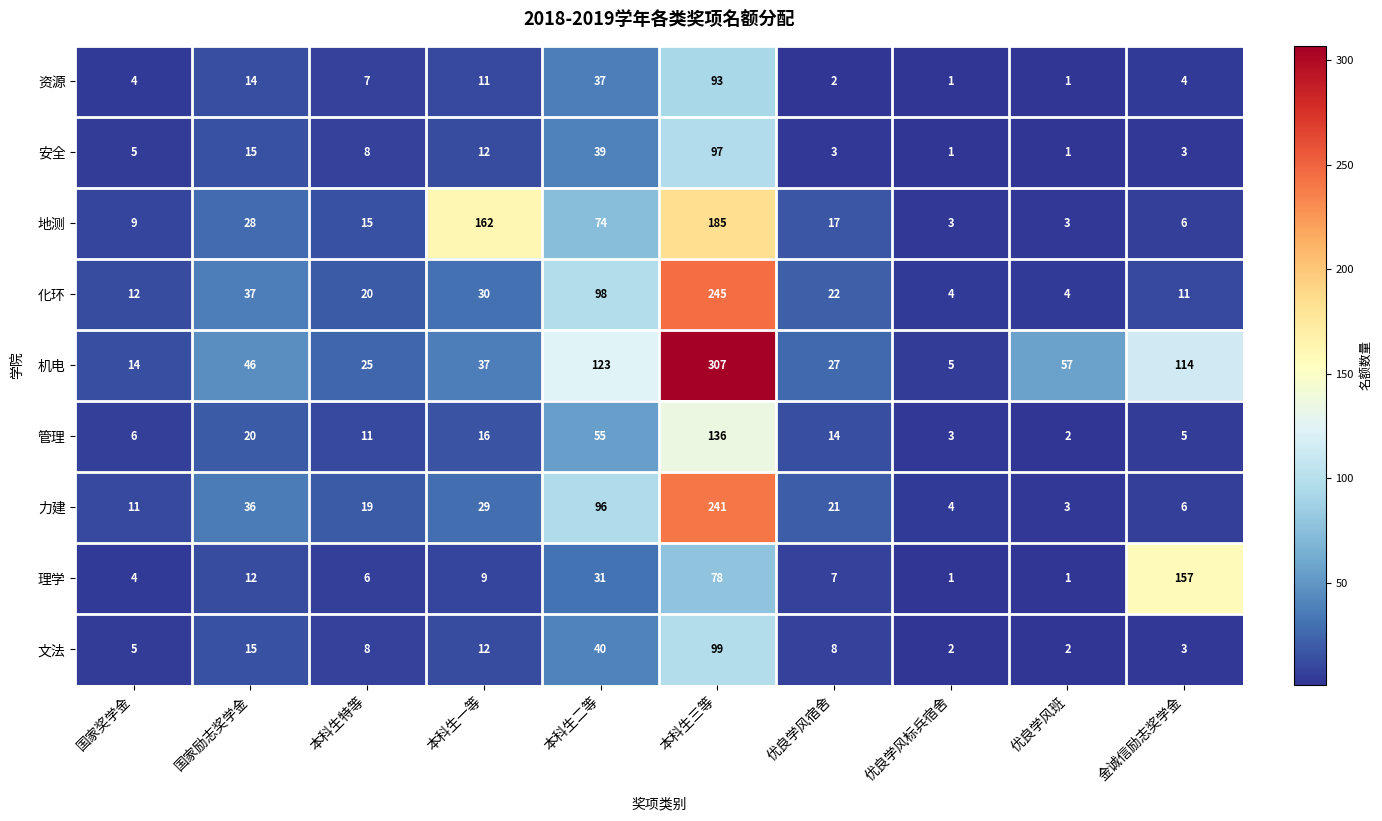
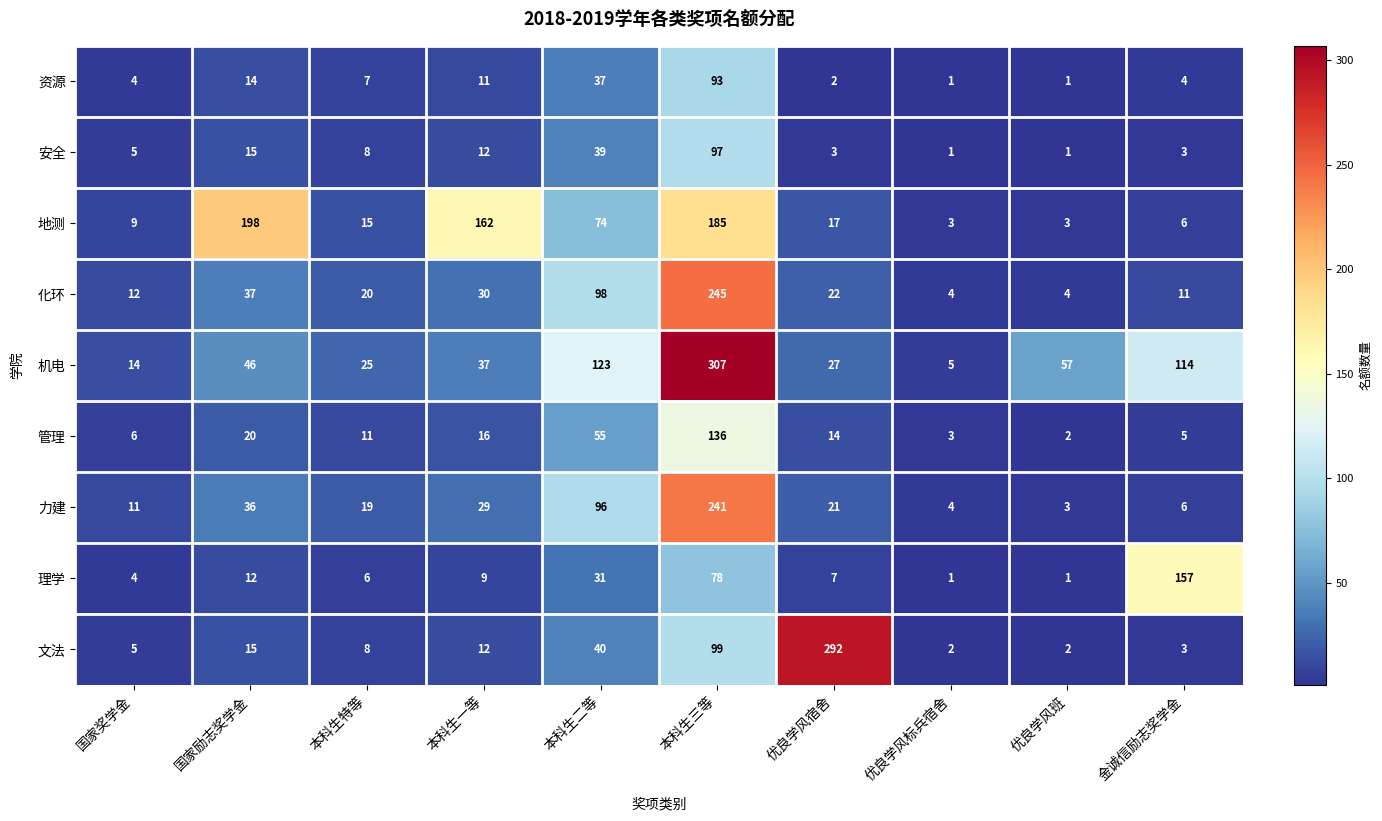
  {
    "资源": {
      "国家奖学金": 4,
      "国家励志奖学金": 14,
      "本科生特等": 7,
      "本科生一等": 11,
      "本科生二等": 37,
      "本科生三等": 93,
      "优良学风宿舍": 2,
      "优良学风标兵宿舍": 1,
      "优良学风班": 1,
      "金诚信励志奖学金": 4
    },
    "安全": {
      "国家奖学金": 5,
      "国家励志奖学金": 15,
      "本科生特等": 8,
      "本科生一等": 12,
      "本科生二等": 39,
      "本科生三等": 97,
      "优良学风宿舍": 3,
      "优良学风标兵宿舍": 1,
      "优良学风班": 1,
      "金诚信励志奖学金": 3
    },
    "地测": {
      "国家奖学金": 9,
-     "国家励志奖学金": 28,
+     "国家励志奖学金": 198,
      "本科生特等": 15,
      "本科生一等": 162,
      "本科生二等": 74,
      "本科生三等": 185,
      "优良学风宿舍": 17,
      "优良学风标兵宿舍": 3,
      "优良学风班": 3,
      "金诚信励志奖学金": 6
    },
    "化环": {
      "国家奖学金": 12,
      "国家励志奖学金": 37,
      "本科生特等": 20,
      "本科生一等": 30,
      "本科生二等": 98,
      "本科生三等": 245,
      "优良学风宿舍": 22,
      "优良学风标兵宿舍": 4,
      "优良学风班": 4,
      "金诚信励志奖学金": 11
    },
    "机电": {
      "国家奖学金": 14,
      "国家励志奖学金": 46,
      "本科生特等": 25,
      "本科生一等": 37,
      "本科生二等": 123,
      "本科生三等": 307,
      "优良学风宿舍": 27,
      "优良学风标兵宿舍": 5,
      "优良学风班": 57,
      "金诚信励志奖学金": 114
    },
    "管理": {
      "国家奖学金": 6,
      "国家励志奖学金": 20,
      "本科生特等": 11,
      "本科生一等": 16,
      "本科生二等": 55,
      "本科生三等": 136,
      "优良学风宿舍": 14,
      "优良学风标兵宿舍": 3,
      "优良学风班": 2,
      "金诚信励志奖学金": 5
    },
    "力建": {
      "国家奖学金": 11,
      "国家励志奖学金": 36,
      "本科生特等": 19,
      "本科生一等": 29,
      "本科生二等": 96,
      "本科生三等": 241,
      "优良学风宿舍": 21,
      "优良学风标兵宿舍": 4,
      "优良学风班": 3,
      "金诚信励志奖学金": 6
    },
    "理学": {
      "国家奖学金": 4,
      "国家励志奖学金": 12,
      "本科生特等": 6,
      "本科生一等": 9,
      "本科生二等": 31,
      "本科生三等": 78,
      "优良学风宿舍": 7,
      "优良学风标兵宿舍": 1,
      "优良学风班": 1,
      "金诚信励志奖学金": 157
    },
    "文法": {
      "国家奖学金": 5,
      "国家励志奖学金": 15,
      "本科生特等": 8,
      "本科生一等": 12,
      "本科生二等": 40,
      "本科生三等": 99,
-     "优良学风宿舍": 8,
+     "优良学风宿舍": 292,
      "优良学风标兵宿舍": 2,
      "优良学风班": 2,
      "金诚信励志奖学金": 3
    }
  }
